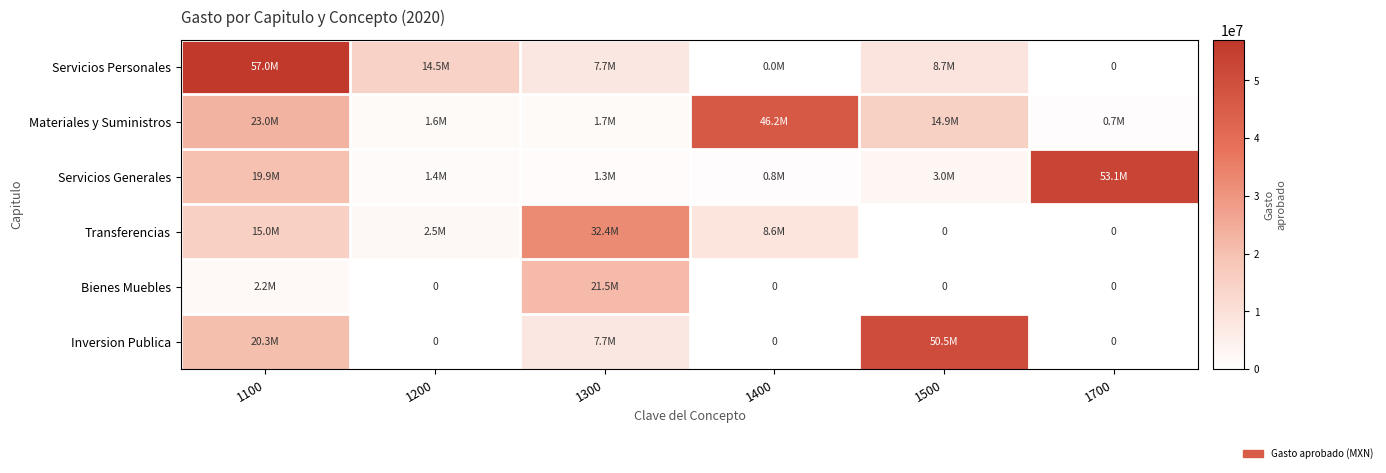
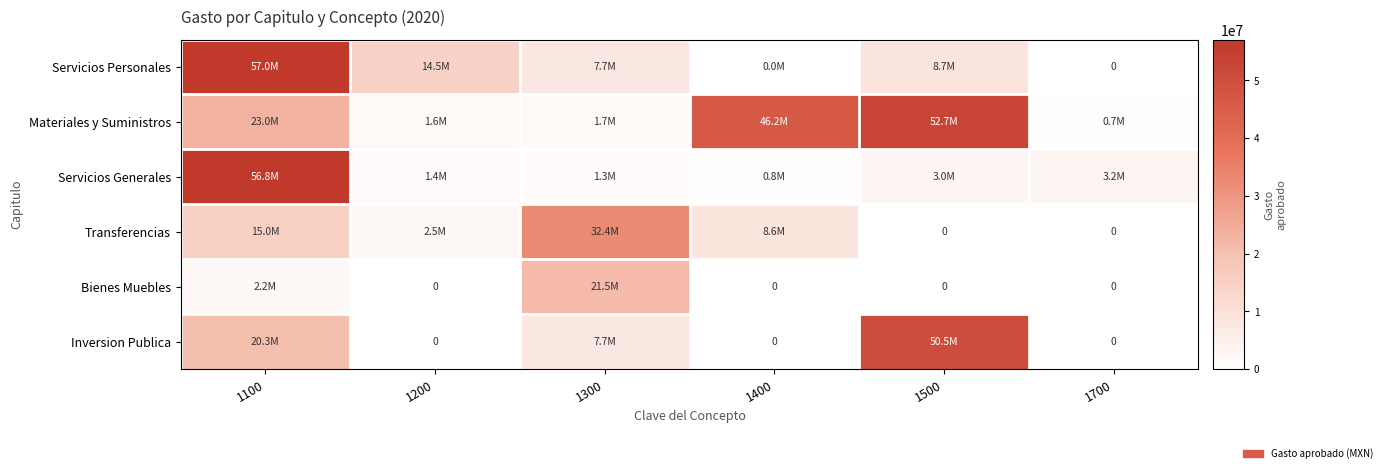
  {
    "Servicios Personales": {
      "1100": "57.0M",
      "1200": "14.5M",
      "1300": "7.7M",
      "1400": "0.0M",
      "1500": "8.7M",
      "1700": "0"
    },
    "Materiales y Suministros": {
      "1100": "23.0M",
      "1200": "1.6M",
      "1300": "1.7M",
      "1400": "46.2M",
-     "1500": "14.9M",
+     "1500": "52.7M",
      "1700": "0.7M"
    },
    "Servicios Generales": {
-     "1100": "19.9M",
+     "1100": "56.8M",
      "1200": "1.4M",
      "1300": "1.3M",
      "1400": "0.8M",
      "1500": "3.0M",
-     "1700": "53.1M"
+     "1700": "3.2M"
    },
    "Transferencias": {
      "1100": "15.0M",
      "1200": "2.5M",
      "1300": "32.4M",
      "1400": "8.6M",
      "1500": "0",
      "1700": "0"
    },
    "Bienes Muebles": {
      "1100": "2.2M",
      "1200": "0",
      "1300": "21.5M",
      "1400": "0",
      "1500": "0",
      "1700": "0"
    },
    "Inversion Publica": {
      "1100": "20.3M",
      "1200": "0",
      "1300": "7.7M",
      "1400": "0",
      "1500": "50.5M",
      "1700": "0"
    }
  }
